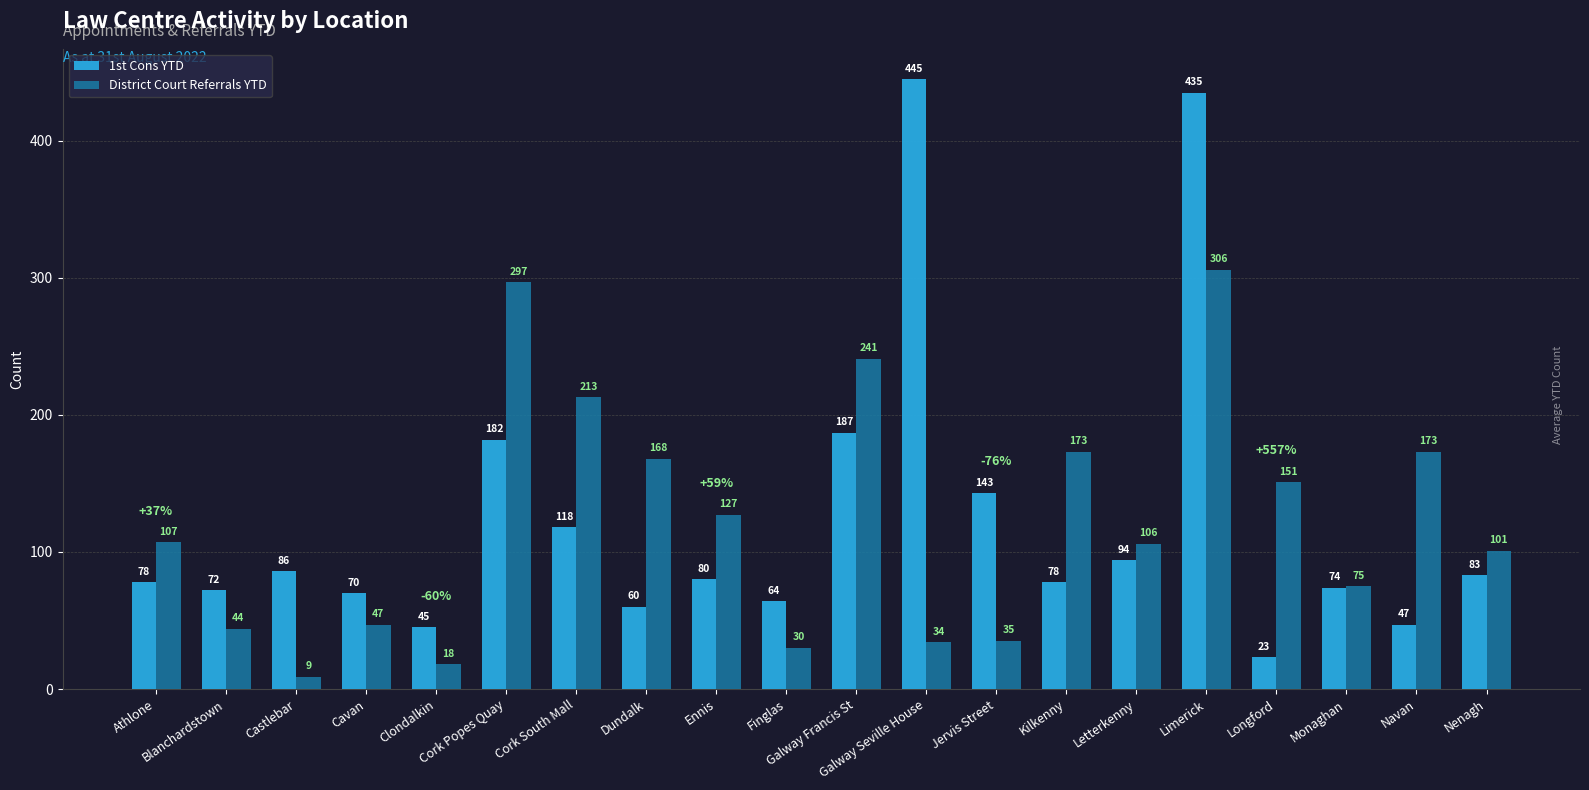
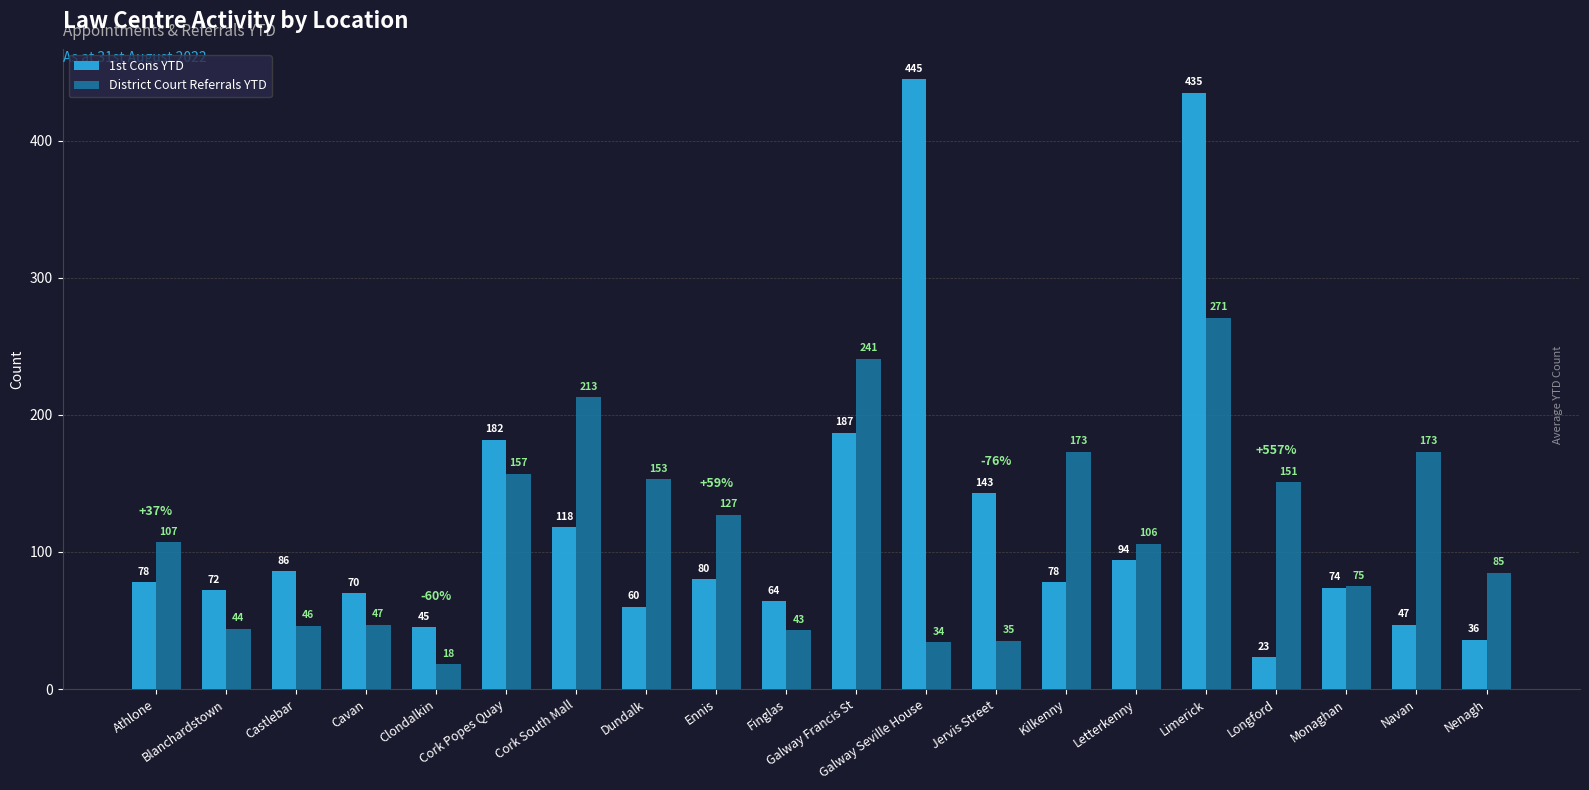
  {
    "1st Cons YTD": {
      "Athlone": 78,
      "Blanchardstown": 72,
      "Castlebar": 86,
      "Cavan": 70,
      "Clondalkin": 45,
      "Cork Popes Quay": 182,
      "Cork South Mall": 118,
      "Dundalk": 60,
      "Ennis": 80,
      "Finglas": 64,
      "Galway Francis St": 187,
      "Galway Seville House": 445,
      "Jervis Street": 143,
      "Kilkenny": 78,
      "Letterkenny": 94,
      "Limerick": 435,
      "Longford": 23,
      "Monaghan": 74,
      "Navan": 47,
-     "Nenagh": 83
+     "Nenagh": 36
    },
    "District Court Referrals YTD": {
      "Athlone": 107,
      "Blanchardstown": 44,
-     "Castlebar": 9,
+     "Castlebar": 46,
      "Cavan": 47,
      "Clondalkin": 18,
-     "Cork Popes Quay": 297,
+     "Cork Popes Quay": 157,
      "Cork South Mall": 213,
-     "Dundalk": 168,
+     "Dundalk": 153,
      "Ennis": 127,
-     "Finglas": 30,
+     "Finglas": 43,
      "Galway Francis St": 241,
      "Galway Seville House": 34,
      "Jervis Street": 35,
      "Kilkenny": 173,
      "Letterkenny": 106,
-     "Limerick": 306,
+     "Limerick": 271,
      "Longford": 151,
      "Monaghan": 75,
      "Navan": 173,
-     "Nenagh": 101
+     "Nenagh": 85
    }
  }
